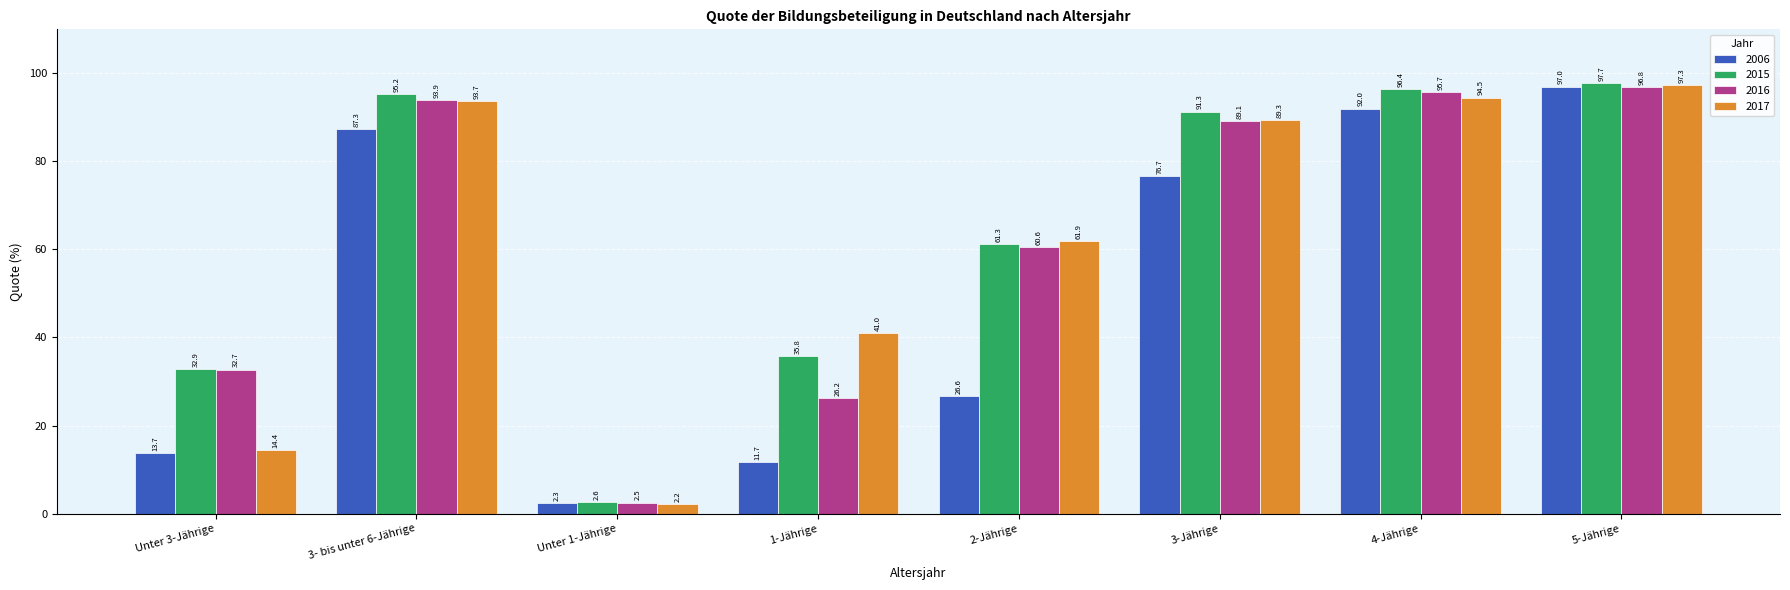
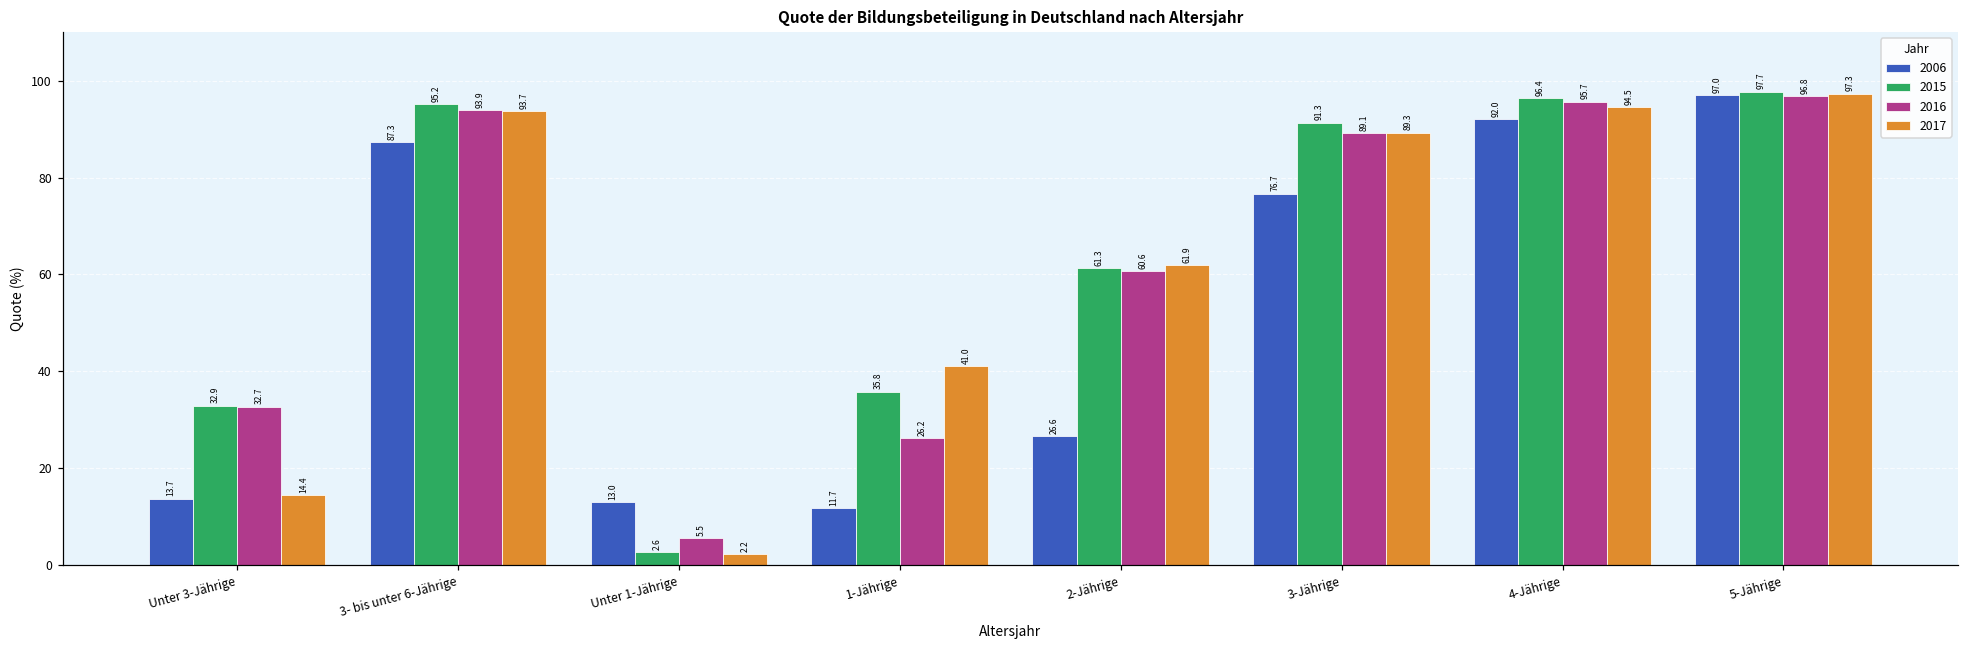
  {
    "2006": {
      "Unter 3-Jährige": 13.7,
      "3- bis unter 6-Jährige": 87.3,
-     "Unter 1-Jährige": 2.3,
+     "Unter 1-Jährige": 13.0,
      "1-Jährige": 11.7,
      "2-Jährige": 26.6,
      "3-Jährige": 76.7,
      "4-Jährige": 92.0,
      "5-Jährige": 97.0
    },
    "2015": {
      "Unter 3-Jährige": 32.9,
      "3- bis unter 6-Jährige": 95.2,
      "Unter 1-Jährige": 2.6,
      "1-Jährige": 35.8,
      "2-Jährige": 61.3,
      "3-Jährige": 91.3,
      "4-Jährige": 96.4,
      "5-Jährige": 97.7
    },
    "2016": {
      "Unter 3-Jährige": 32.7,
      "3- bis unter 6-Jährige": 93.9,
-     "Unter 1-Jährige": 2.5,
+     "Unter 1-Jährige": 5.5,
      "1-Jährige": 26.2,
      "2-Jährige": 60.6,
      "3-Jährige": 89.1,
      "4-Jährige": 95.7,
      "5-Jährige": 96.8
    },
    "2017": {
      "Unter 3-Jährige": 14.4,
      "3- bis unter 6-Jährige": 93.7,
      "Unter 1-Jährige": 2.2,
      "1-Jährige": 41.0,
      "2-Jährige": 61.9,
      "3-Jährige": 89.3,
      "4-Jährige": 94.5,
      "5-Jährige": 97.3
    }
  }
